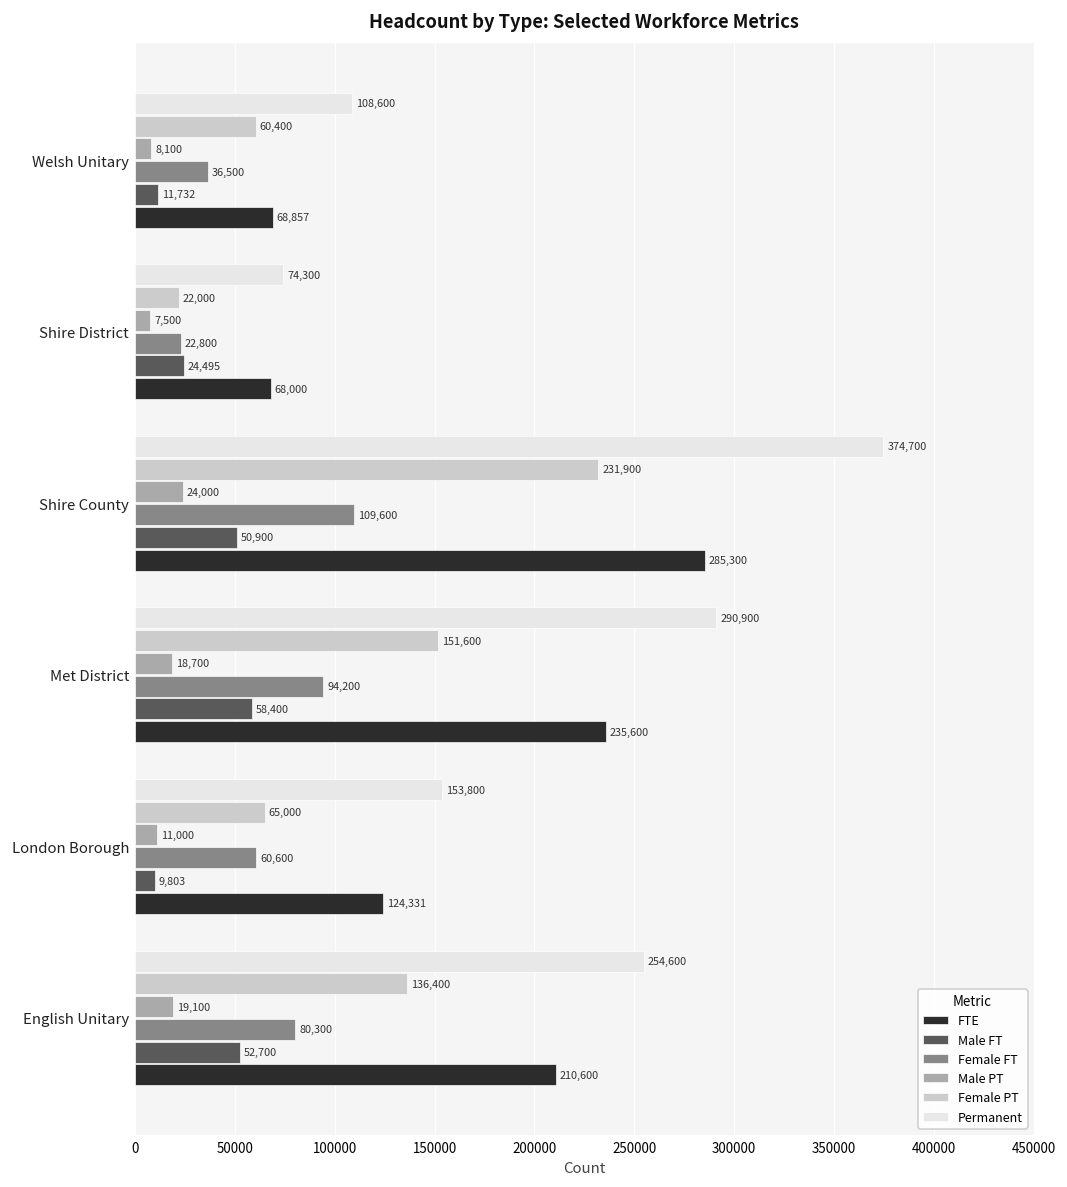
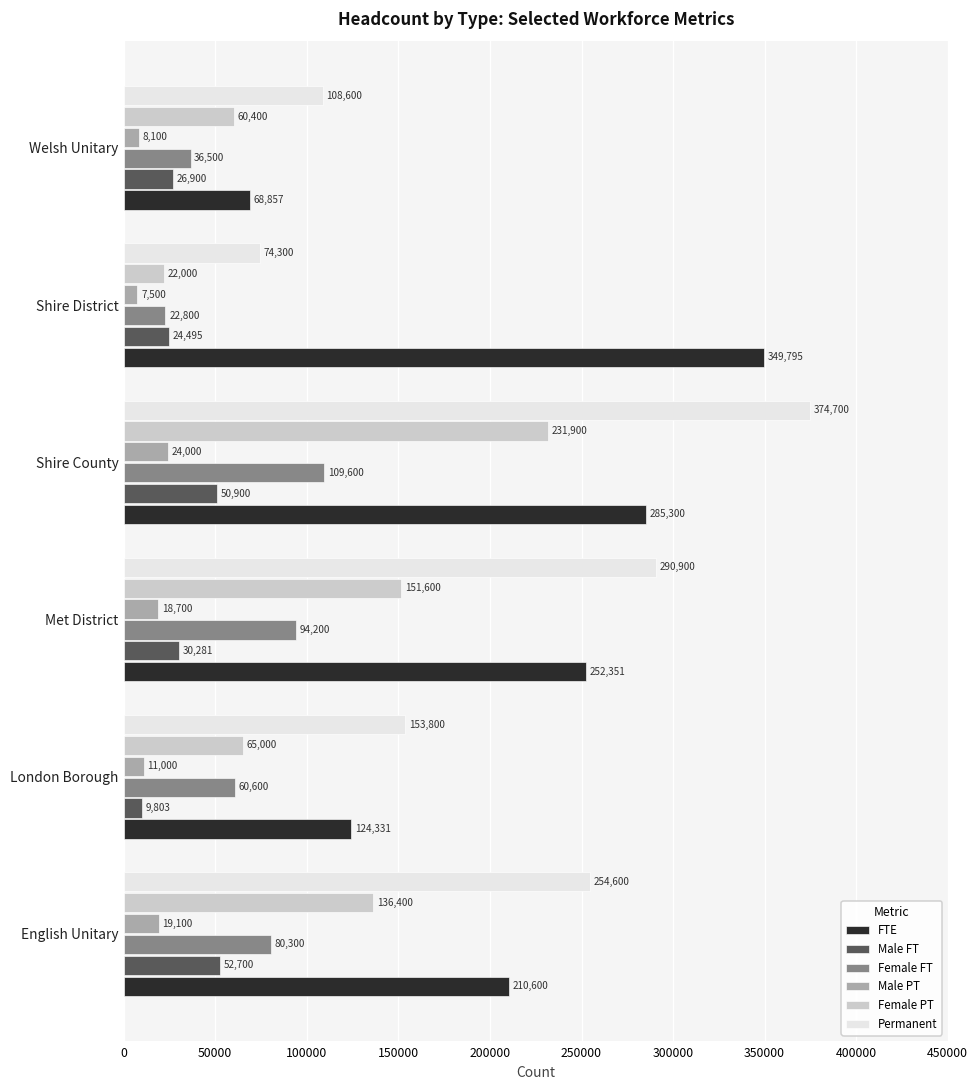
  {
    "FTE": {
      "Welsh Unitary": "68,857",
-     "Shire District": "68,000",
+     "Shire District": "349,795",
      "Shire County": "285,300",
-     "Met District": "235,600",
+     "Met District": "252,351",
      "London Borough": "124,331",
      "English Unitary": "210,600"
    },
    "Male FT": {
-     "Welsh Unitary": "11,732",
+     "Welsh Unitary": "26,900",
      "Shire District": "24,495",
      "Shire County": "50,900",
-     "Met District": "58,400",
+     "Met District": "30,281",
      "London Borough": "9,803",
      "English Unitary": "52,700"
    }
  }
